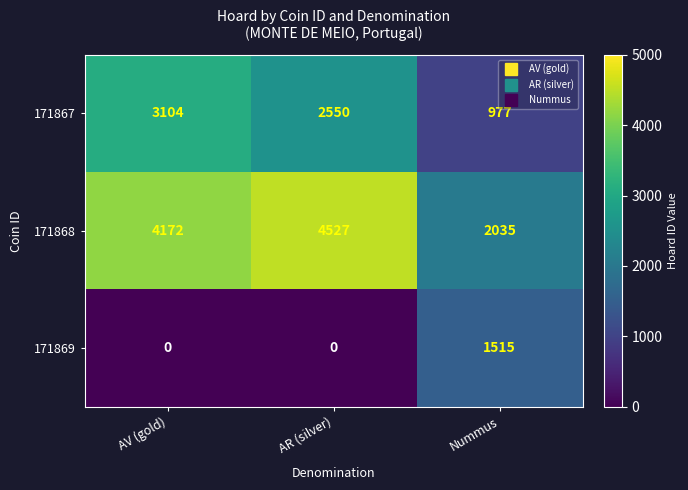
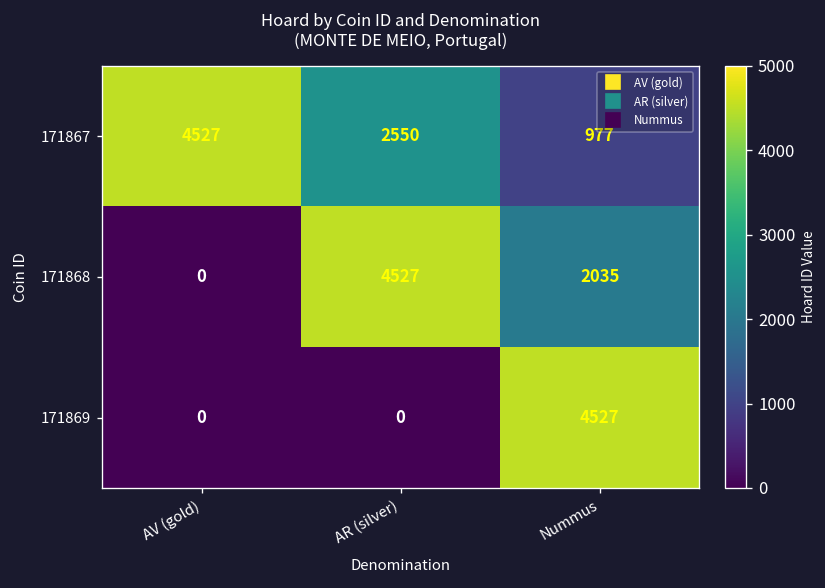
  {
    "171867": {
-     "AV (gold)": 3104,
+     "AV (gold)": 4527,
      "AR (silver)": 2550
    },
    "171868": {
-     "AV (gold)": 4172,
+     "AV (gold)": 0,
      "AR (silver)": 4527,
      "Nummus": 2035
    },
    "171869": {
      "AV (gold)": 0,
      "AR (silver)": 0,
-     "Nummus": 1515
+     "Nummus": 4527
    }
  }
